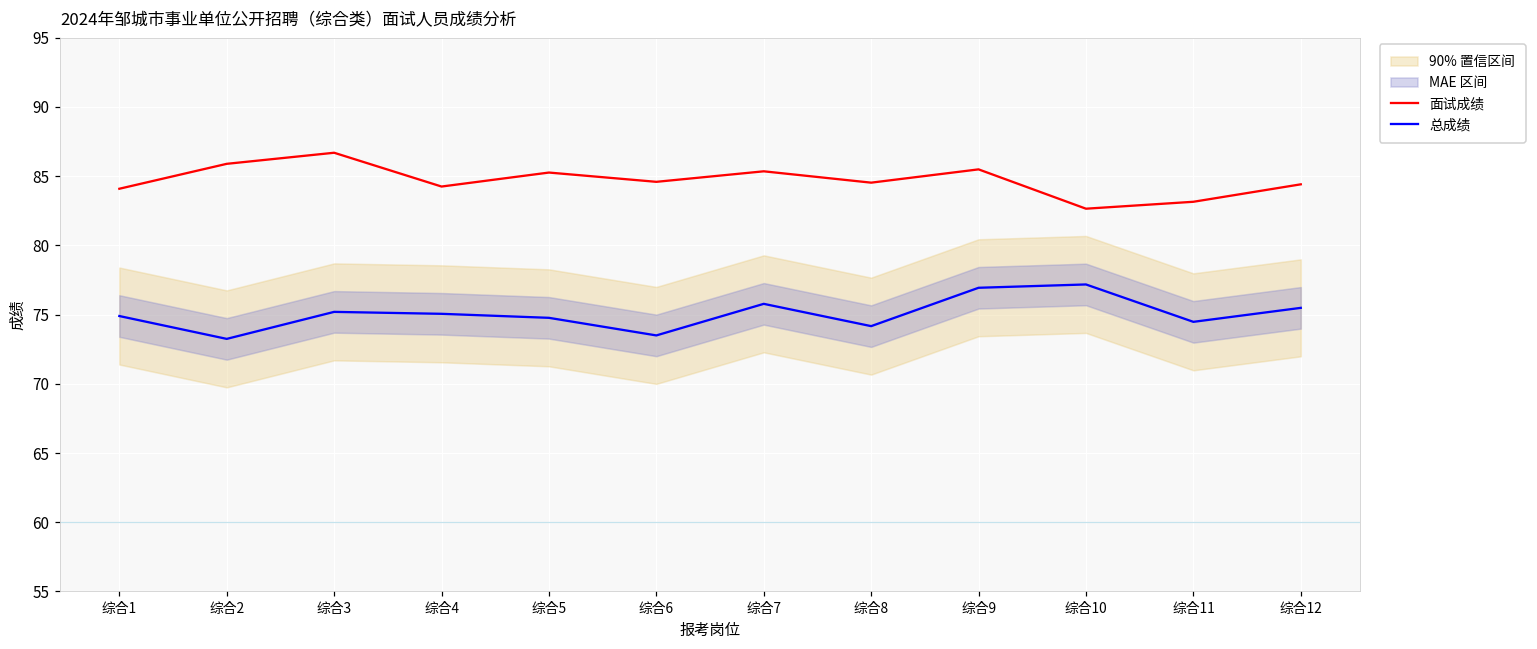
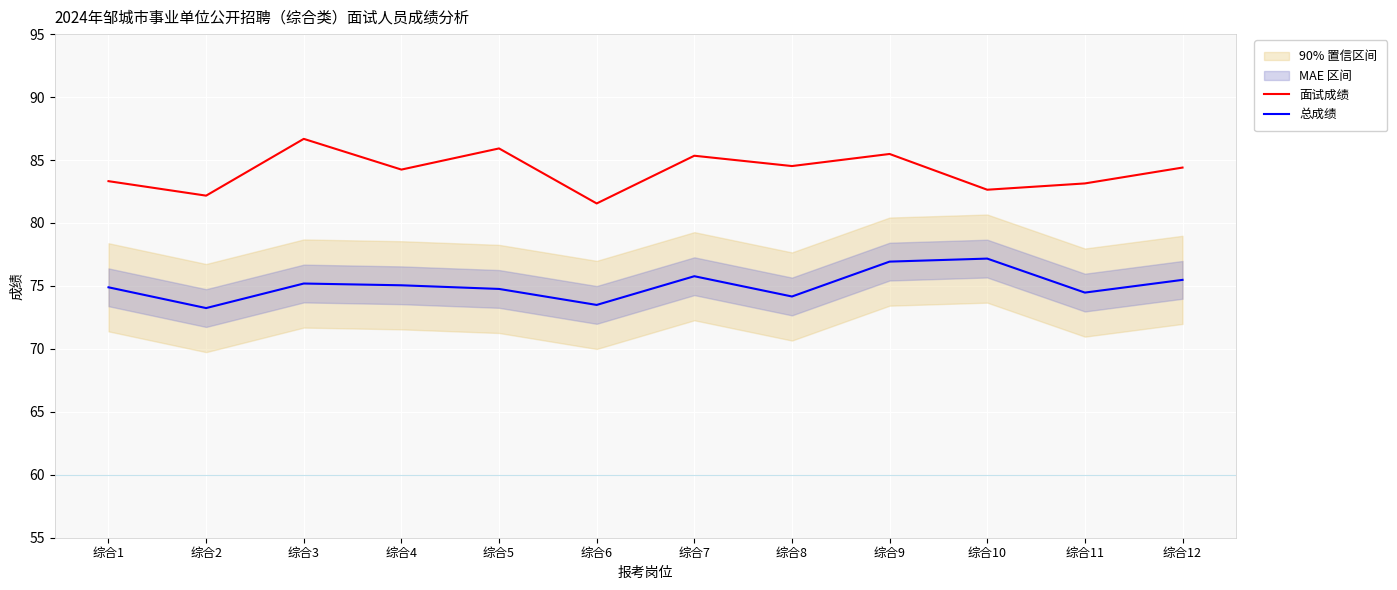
  {
    "面试成绩": {
-     "综合1": 84.1,
-     "综合2": 85.9,
+     "综合1": 83.3,
+     "综合2": 82.2,
      "综合3": 86.7,
      "综合4": 84.2,
-     "综合5": 85.3,
-     "综合6": 84.6,
+     "综合5": 85.9,
+     "综合6": 81.6,
      "综合7": 85.3,
      "综合8": 84.5,
      "综合9": 85.5,
      "综合10": 82.6,
      "综合11": 83.1,
      "综合12": 84.4
    },
    "总成绩": {
      "综合1": 74.9,
      "综合2": 73.2,
      "综合3": 75.2,
      "综合4": 75.1,
      "综合5": 74.8,
      "综合6": 73.5,
      "综合7": 75.8,
      "综合8": 74.2,
      "综合9": 76.9,
      "综合10": 77.2,
      "综合11": 74.5,
      "综合12": 75.5
    }
  }
